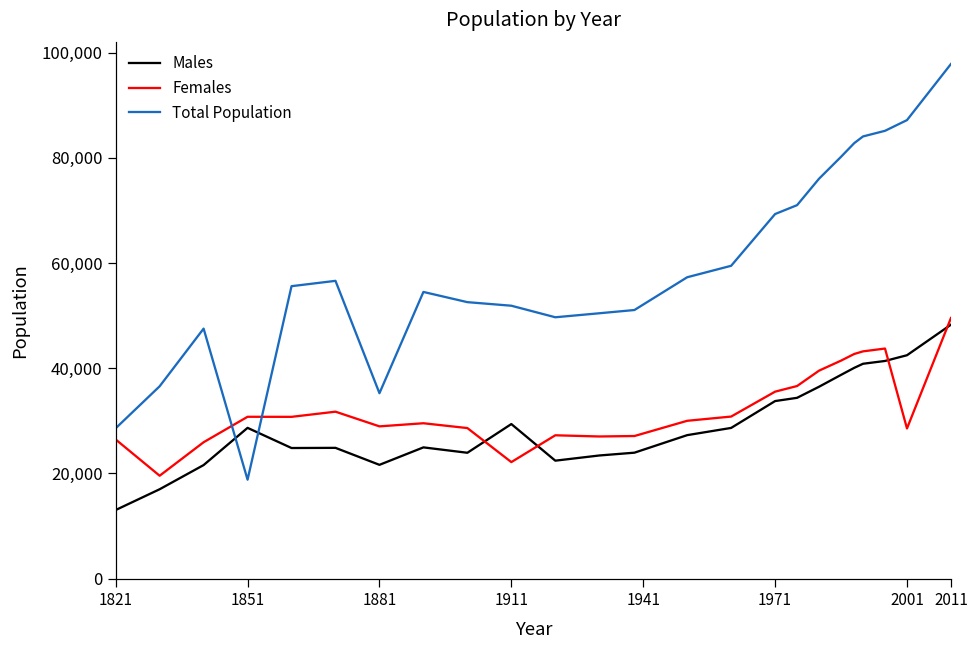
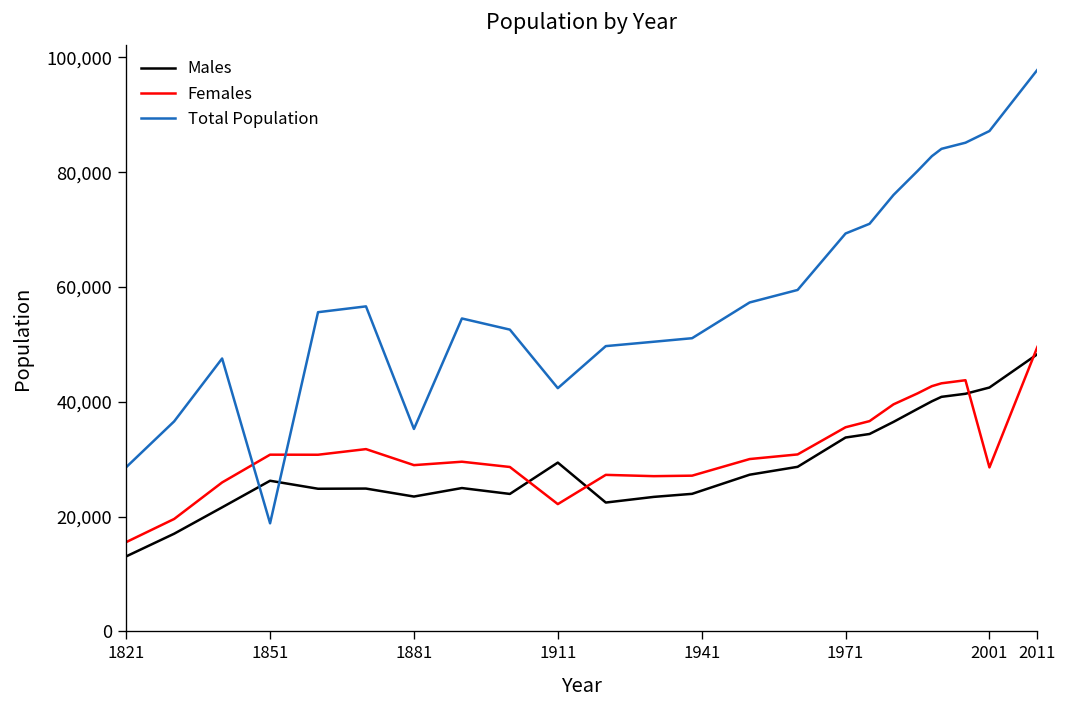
  {
    "Males": {
      "1821": "13,000",
-     "1851": "29,000",
-     "1881": "22,000",
+     "1851": "26,000",
+     "1881": "23,000",
      "1911": "29,000",
      "1971": "34,000",
      "2001": "42,000",
      "2011": "48,000"
    },
    "Females": {
-     "1821": "26,000",
+     "1821": "16,000",
      "1851": "31,000",
      "1881": "29,000",
      "1911": "22,000",
      "1971": "36,000",
      "2001": "29,000",
      "2011": "50,000"
    },
    "Total Population": {
      "1821": "29,000",
      "1851": "19,000",
      "1881": "35,000",
-     "1911": "52,000",
+     "1911": "42,000",
      "1971": "69,000",
      "2001": "87,000",
      "2011": "98,000"
    }
  }
